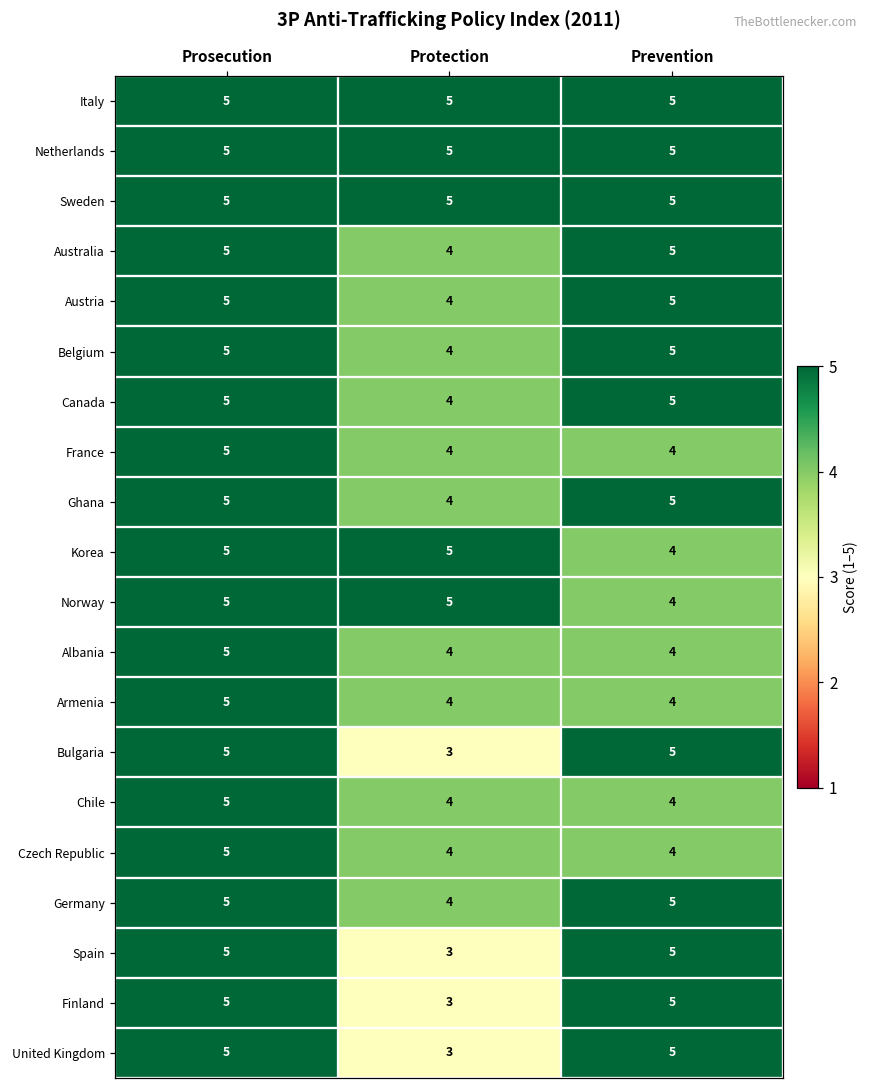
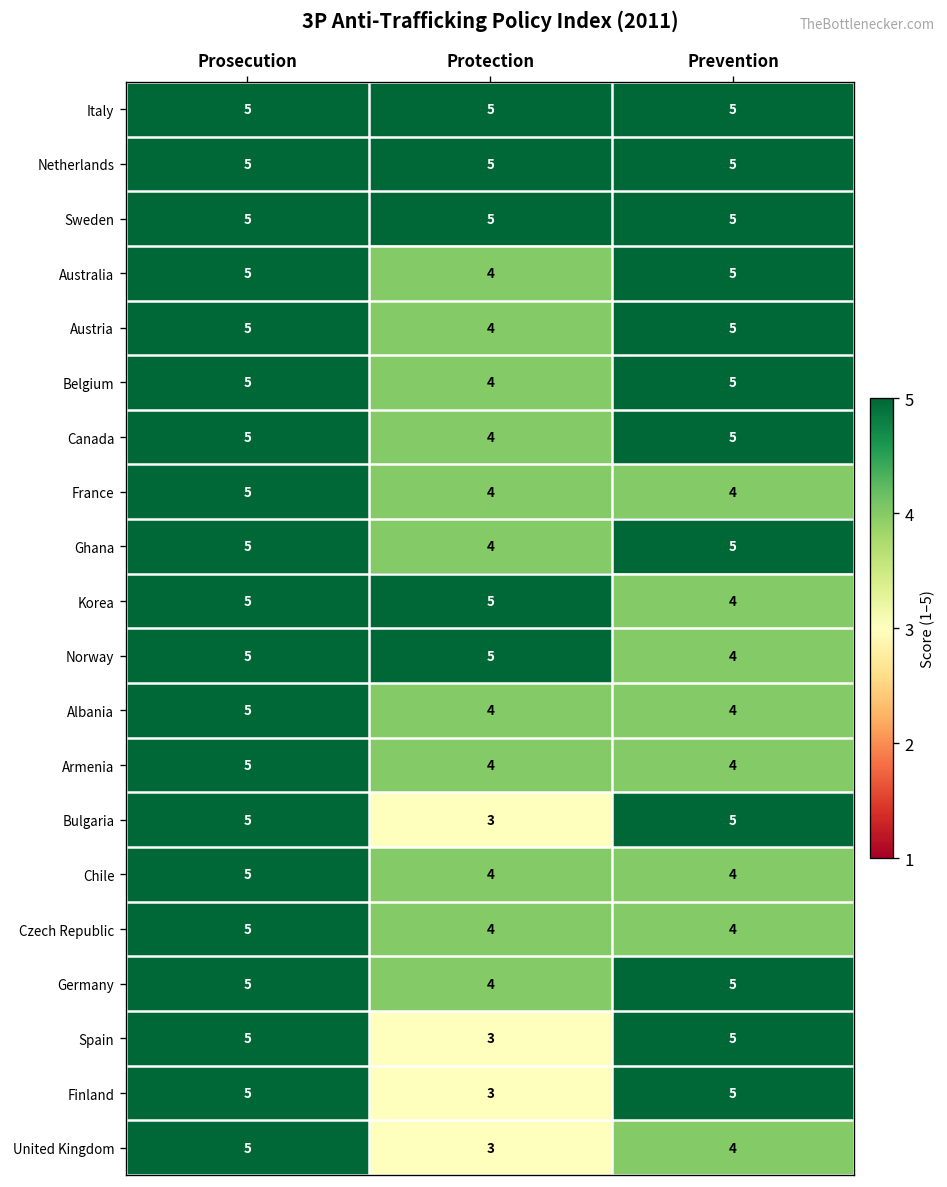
  {
    "Italy": {
      "Prosecution": 5,
      "Protection": 5,
      "Prevention": 5
    },
    "Netherlands": {
      "Prosecution": 5,
      "Protection": 5,
      "Prevention": 5
    },
    "Sweden": {
      "Prosecution": 5,
      "Protection": 5,
      "Prevention": 5
    },
    "Australia": {
      "Prosecution": 5,
      "Protection": 4,
      "Prevention": 5
    },
    "Austria": {
      "Prosecution": 5,
      "Protection": 4,
      "Prevention": 5
    },
    "Belgium": {
      "Prosecution": 5,
      "Protection": 4,
      "Prevention": 5
    },
    "Canada": {
      "Prosecution": 5,
      "Protection": 4,
      "Prevention": 5
    },
    "France": {
      "Prosecution": 5,
      "Protection": 4,
      "Prevention": 4
    },
    "Ghana": {
      "Prosecution": 5,
      "Protection": 4,
      "Prevention": 5
    },
    "Korea": {
      "Prosecution": 5,
      "Protection": 5,
      "Prevention": 4
    },
    "Norway": {
      "Prosecution": 5,
      "Protection": 5,
      "Prevention": 4
    },
    "Albania": {
      "Prosecution": 5,
      "Protection": 4,
      "Prevention": 4
    },
    "Armenia": {
      "Prosecution": 5,
      "Protection": 4,
      "Prevention": 4
    },
    "Bulgaria": {
      "Prosecution": 5,
      "Protection": 3,
      "Prevention": 5
    },
    "Chile": {
      "Prosecution": 5,
      "Protection": 4,
      "Prevention": 4
    },
    "Czech Republic": {
      "Prosecution": 5,
      "Protection": 4,
      "Prevention": 4
    },
    "Germany": {
      "Prosecution": 5,
      "Protection": 4,
      "Prevention": 5
    },
    "Spain": {
      "Prosecution": 5,
      "Protection": 3,
      "Prevention": 5
    },
    "Finland": {
      "Prosecution": 5,
      "Protection": 3,
      "Prevention": 5
    },
    "United Kingdom": {
      "Prosecution": 5,
      "Protection": 3,
-     "Prevention": 5
+     "Prevention": 4
    }
  }
